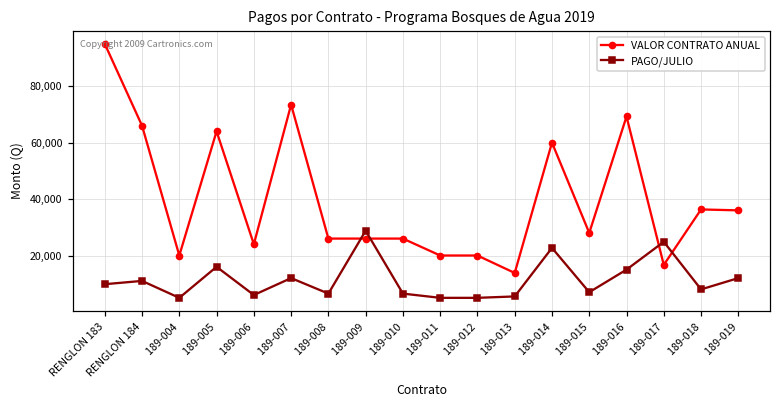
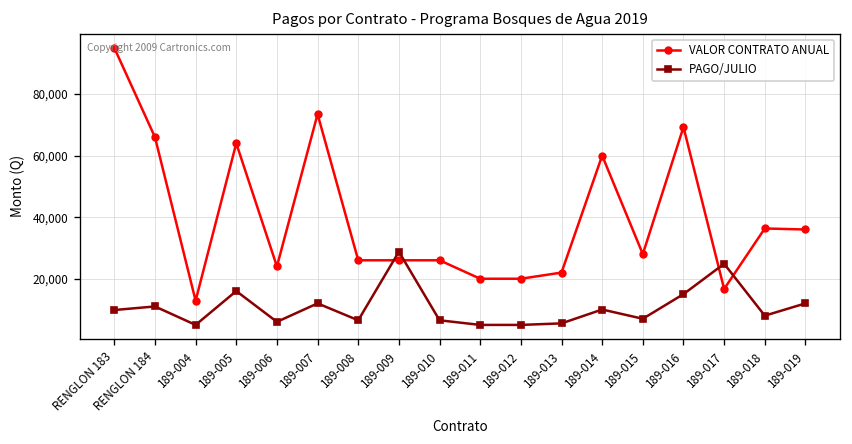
  {
    "VALOR CONTRATO ANUAL": {
      "RENGLON 184": "66,000",
-     "189-004": "20,000",
+     "189-004": "13,000",
      "189-005": "64,000",
      "189-006": "24,000",
      "189-007": "73,000",
      "189-008": "26,000",
      "189-009": "26,000",
      "189-010": "26,000",
      "189-011": "20,000",
      "189-012": "20,000",
-     "189-013": "14,000",
+     "189-013": "22,000",
      "189-014": "60,000",
      "189-015": "28,000",
      "189-016": "69,000",
      "189-017": "17,000",
      "189-018": "36,000",
      "189-019": "36,000"
    },
    "PAGO/JULIO": {
      "RENGLON 183": "10,000",
      "RENGLON 184": "11,000",
      "189-004": "5,000",
      "189-005": "16,000",
      "189-006": "6,000",
      "189-007": "12,000",
      "189-008": "7,000",
      "189-009": "29,000",
      "189-010": "7,000",
      "189-011": "5,000",
      "189-012": "5,000",
      "189-013": "6,000",
-     "189-014": "23,000",
+     "189-014": "10,000",
      "189-015": "7,000",
      "189-016": "15,000",
      "189-017": "25,000",
      "189-018": "8,000",
      "189-019": "12,000"
    }
  }
